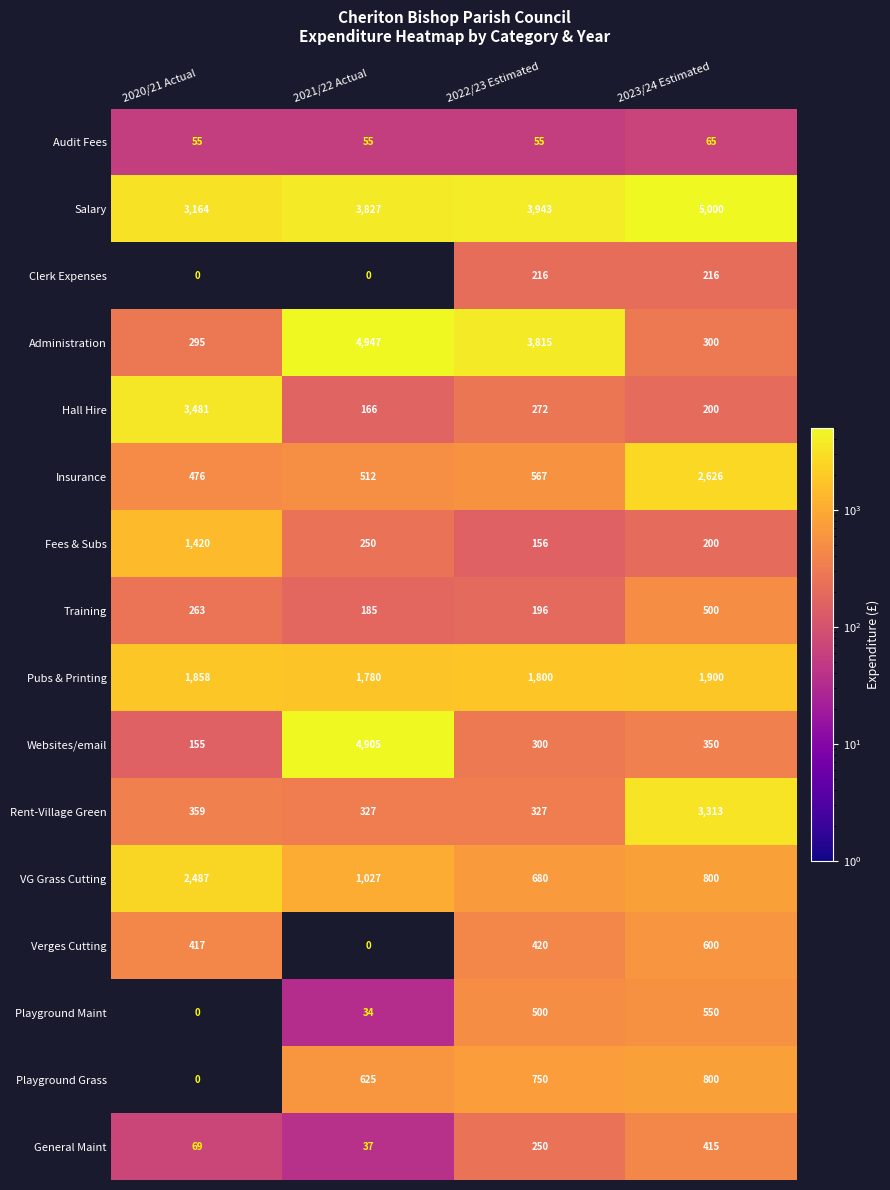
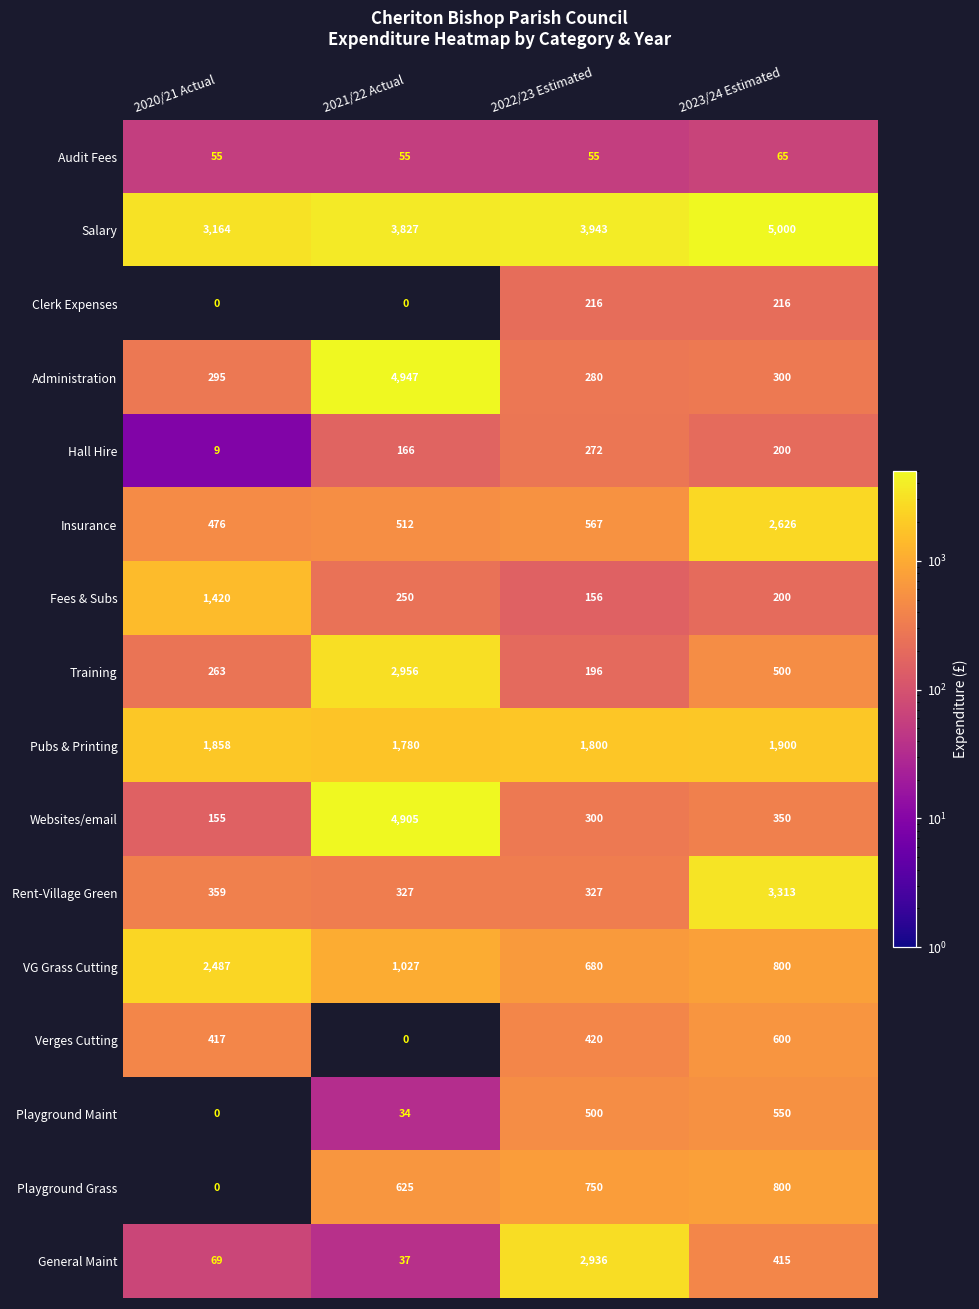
  {
    "Audit Fees": {
      "2020/21 Actual": "55",
      "2021/22 Actual": "55",
      "2022/23 Estimated": "55",
      "2023/24 Estimated": "65"
    },
    "Salary": {
      "2020/21 Actual": "3,164",
      "2021/22 Actual": "3,827",
      "2022/23 Estimated": "3,943",
      "2023/24 Estimated": "5,000"
    },
    "Clerk Expenses": {
      "2020/21 Actual": "0",
      "2021/22 Actual": "0",
      "2022/23 Estimated": "216",
      "2023/24 Estimated": "216"
    },
    "Administration": {
      "2020/21 Actual": "295",
      "2021/22 Actual": "4,947",
-     "2022/23 Estimated": "3,815",
+     "2022/23 Estimated": "280",
      "2023/24 Estimated": "300"
    },
    "Hall Hire": {
-     "2020/21 Actual": "3,481",
+     "2020/21 Actual": "9",
      "2021/22 Actual": "166",
      "2022/23 Estimated": "272",
      "2023/24 Estimated": "200"
    },
    "Insurance": {
      "2020/21 Actual": "476",
      "2021/22 Actual": "512",
      "2022/23 Estimated": "567",
      "2023/24 Estimated": "2,626"
    },
    "Fees & Subs": {
      "2020/21 Actual": "1,420",
      "2021/22 Actual": "250",
      "2022/23 Estimated": "156",
      "2023/24 Estimated": "200"
    },
    "Training": {
      "2020/21 Actual": "263",
-     "2021/22 Actual": "185",
+     "2021/22 Actual": "2,956",
      "2022/23 Estimated": "196",
      "2023/24 Estimated": "500"
    },
    "Pubs & Printing": {
      "2020/21 Actual": "1,858",
      "2021/22 Actual": "1,780",
      "2022/23 Estimated": "1,800",
      "2023/24 Estimated": "1,900"
    },
    "Websites/email": {
      "2020/21 Actual": "155",
      "2021/22 Actual": "4,905",
      "2022/23 Estimated": "300",
      "2023/24 Estimated": "350"
    },
    "Rent-Village Green": {
      "2020/21 Actual": "359",
      "2021/22 Actual": "327",
      "2022/23 Estimated": "327",
      "2023/24 Estimated": "3,313"
    },
    "VG Grass Cutting": {
      "2020/21 Actual": "2,487",
      "2021/22 Actual": "1,027",
      "2022/23 Estimated": "680",
      "2023/24 Estimated": "800"
    },
    "Verges Cutting": {
      "2020/21 Actual": "417",
      "2021/22 Actual": "0",
      "2022/23 Estimated": "420",
      "2023/24 Estimated": "600"
    },
    "Playground Maint": {
      "2020/21 Actual": "0",
      "2021/22 Actual": "34",
      "2022/23 Estimated": "500",
      "2023/24 Estimated": "550"
    },
    "Playground Grass": {
      "2020/21 Actual": "0",
      "2021/22 Actual": "625",
      "2022/23 Estimated": "750",
      "2023/24 Estimated": "800"
    },
    "General Maint": {
      "2020/21 Actual": "69",
      "2021/22 Actual": "37",
-     "2022/23 Estimated": "250",
+     "2022/23 Estimated": "2,936",
      "2023/24 Estimated": "415"
    }
  }
